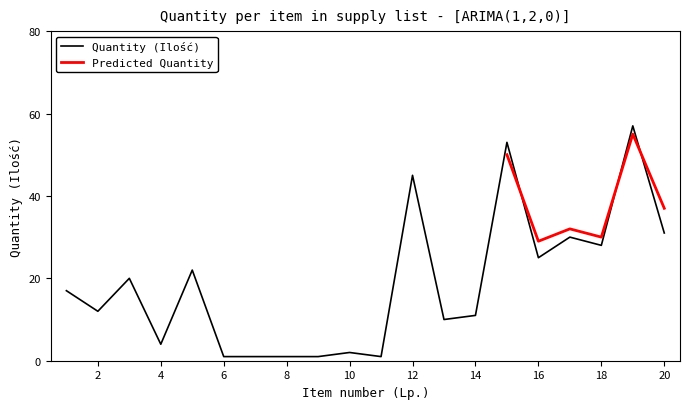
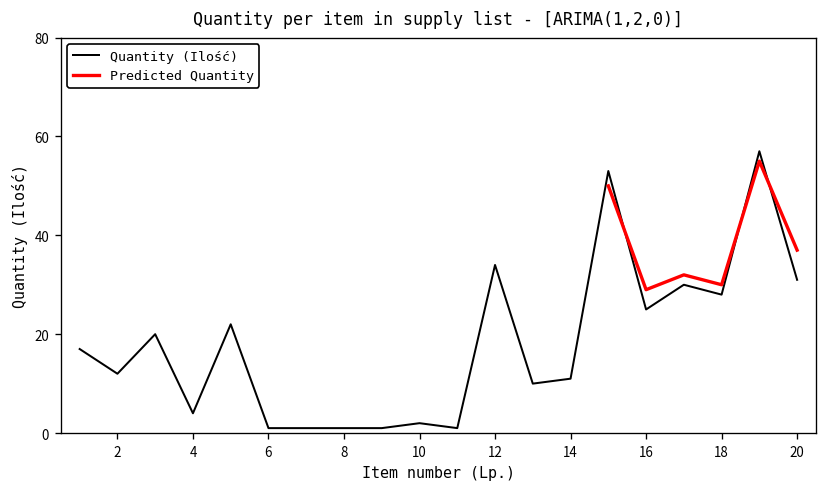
  {
    "Quantity (Ilość)": {
      "2": 12,
      "4": 4,
      "6": 1,
      "8": 1,
      "10": 2,
-     "12": 45,
+     "12": 34,
      "14": 11,
      "16": 25,
      "18": 28,
      "20": 31
    },
    "Predicted Quantity": {
      "16": 29,
      "18": 30,
      "20": 37
    }
  }
